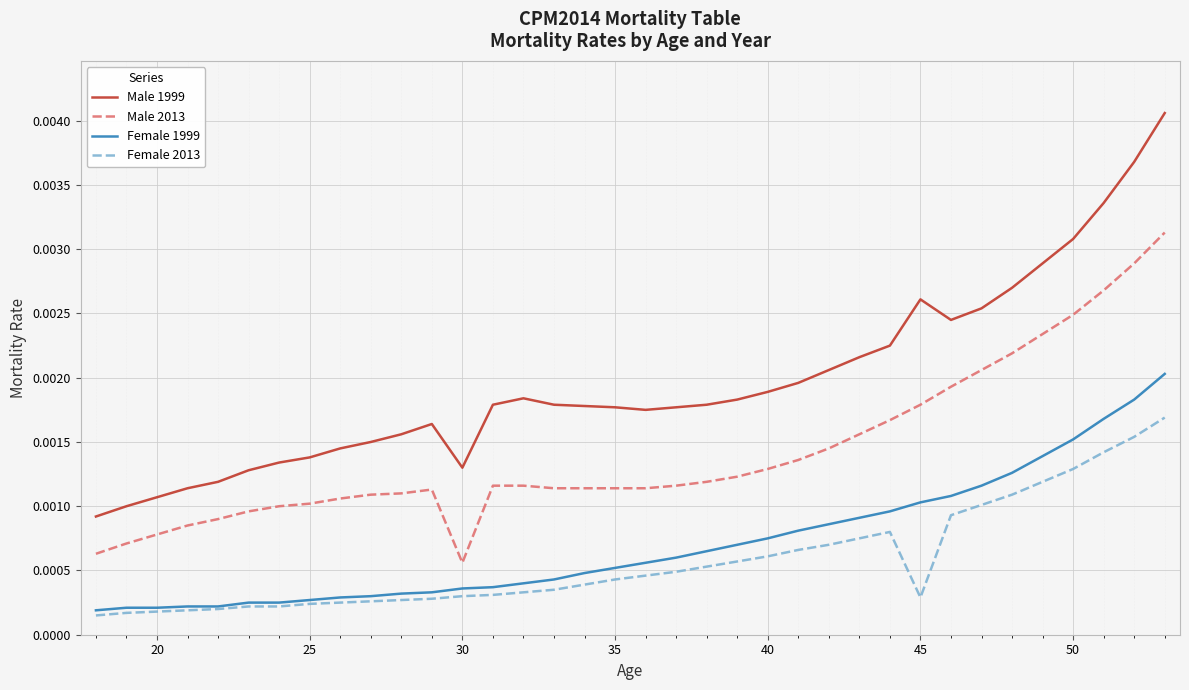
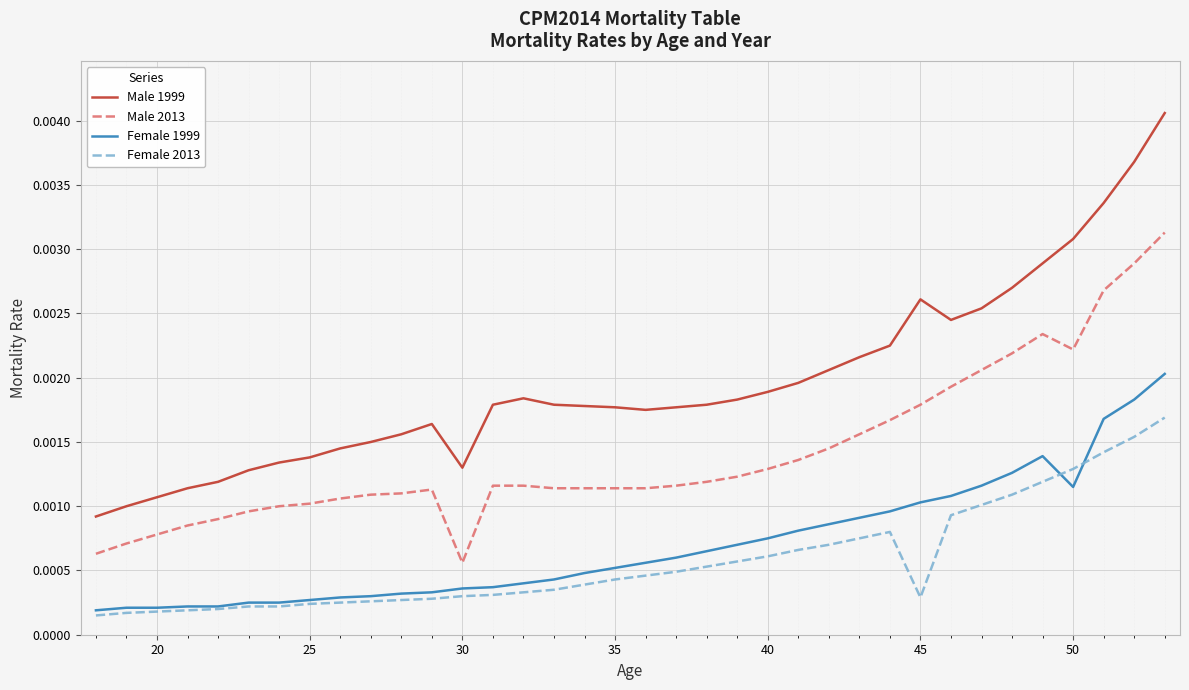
  {
    "Male 1999": {
      "20": 0.00107,
      "25": 0.00138,
      "30": 0.00130,
      "35": 0.00177,
      "40": 0.00189,
      "45": 0.00261,
      "50": 0.00308
    },
    "Male 2013": {
      "20": 0.00078,
      "25": 0.00102,
      "30": 0.00056,
      "35": 0.00114,
      "40": 0.00129,
      "45": 0.00179,
-     "50": 0.00249
+     "50": 0.00222
    },
    "Female 1999": {
      "20": 0.00021,
      "25": 0.00027,
      "30": 0.00036,
      "35": 0.00052,
      "40": 0.00075,
      "45": 0.00103,
-     "50": 0.00152
+     "50": 0.00115
    },
    "Female 2013": {
      "20": 0.00018,
      "25": 0.00024,
      "30": 0.00030,
      "35": 0.00043,
      "40": 0.00061,
      "45": 0.00029,
      "50": 0.00129
    }
  }
